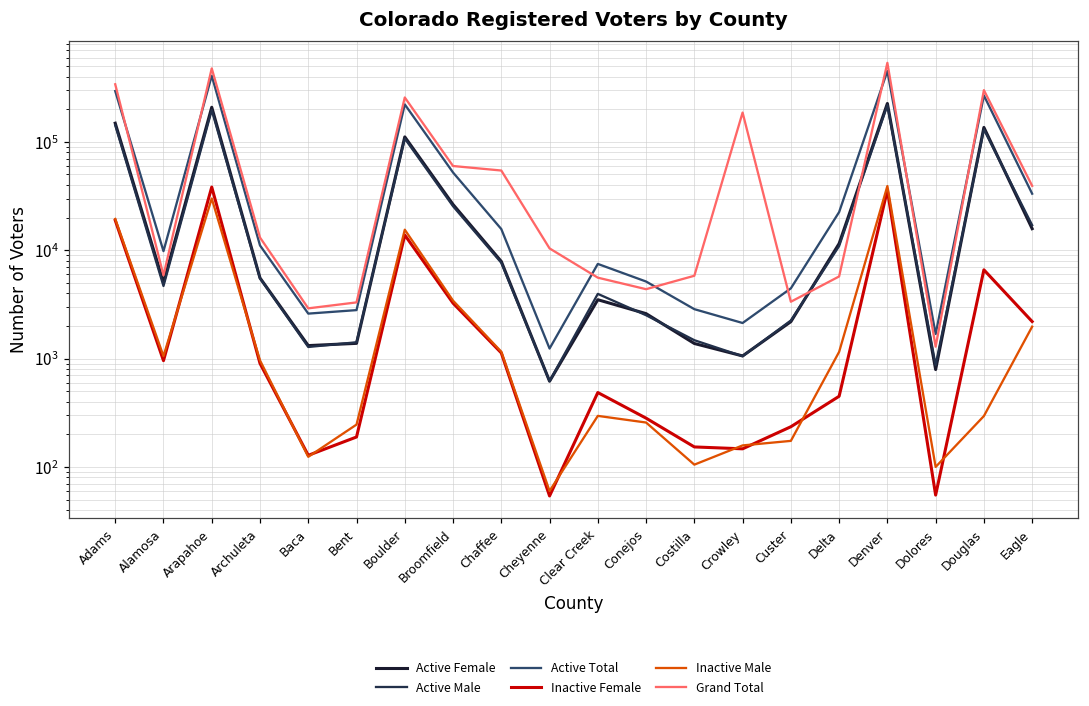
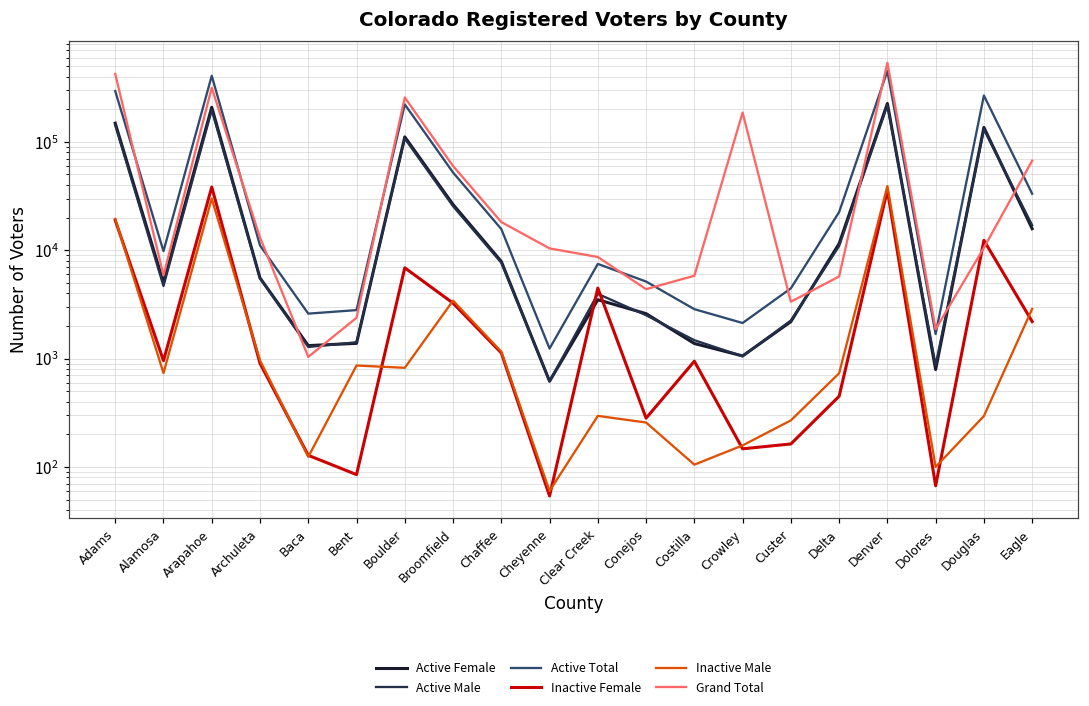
  {
    "Inactive Female": {
      "Alamosa": 1000,
      "Arapahoe": 38000,
      "Archuleta": 900,
-     "Bent": 190,
-     "Boulder": 14000,
+     "Bent": 90,
+     "Boulder": 7000,
      "Cheyenne": 50,
-     "Clear Creek": 500,
+     "Clear Creek": 4000,
      "Conejos": 280,
-     "Costilla": 150,
+     "Costilla": 900,
      "Crowley": 150,
-     "Custer": 240,
+     "Custer": 160,
      "Delta": 400,
      "Denver": 36000,
-     "Dolores": 60,
-     "Douglas": 7000,
+     "Dolores": 70,
+     "Douglas": 12000,
      "Eagle": 2200
    },
    "Inactive Male": {
-     "Alamosa": 1100,
+     "Alamosa": 700,
      "Arapahoe": 30000,
      "Archuleta": 1000,
-     "Bent": 250,
-     "Boulder": 15000,
+     "Bent": 900,
+     "Boulder": 800,
      "Cheyenne": 60,
      "Clear Creek": 300,
      "Conejos": 260,
      "Costilla": 110,
      "Crowley": 160,
-     "Custer": 170,
-     "Delta": 1200,
+     "Custer": 270,
+     "Delta": 700,
      "Denver": 39000,
      "Dolores": 100,
      "Douglas": 300,
-     "Eagle": 2000
+     "Eagle": 2900
    },
    "Grand Total": {
-     "Adams": 340000,
+     "Adams": 420000,
      "Alamosa": 6000,
-     "Arapahoe": 500000,
+     "Arapahoe": 320000,
      "Archuleta": 13000,
-     "Baca": 2900,
-     "Bent": 3300,
+     "Baca": 1000,
+     "Bent": 2400,
      "Boulder": 260000,
      "Broomfield": 60000,
-     "Chaffee": 50000,
+     "Chaffee": 18000,
      "Cheyenne": 10000,
-     "Clear Creek": 6000,
+     "Clear Creek": 9000,
      "Conejos": 4000,
      "Costilla": 6000,
      "Crowley": 190000,
      "Custer": 3300,
      "Delta": 6000,
      "Denver": 500000,
-     "Dolores": 1300,
-     "Douglas": 300000,
-     "Eagle": 39000
+     "Dolores": 1900,
+     "Douglas": 11000,
+     "Eagle": 70000
    }
  }
